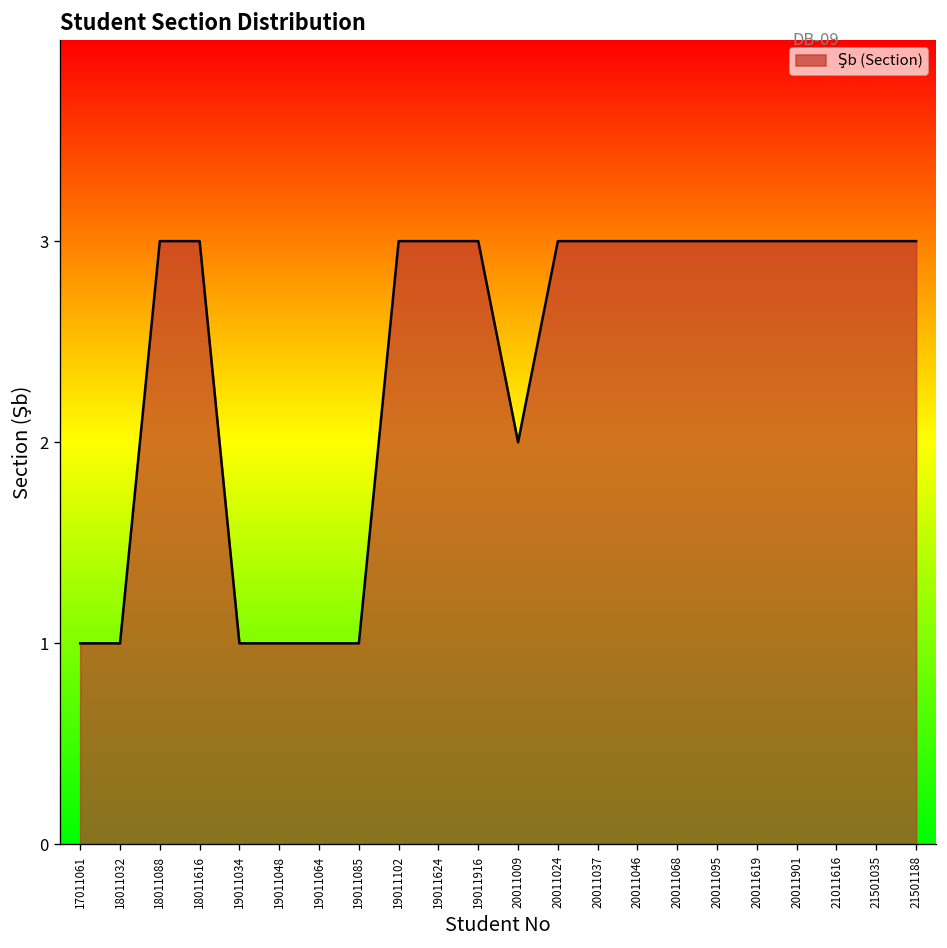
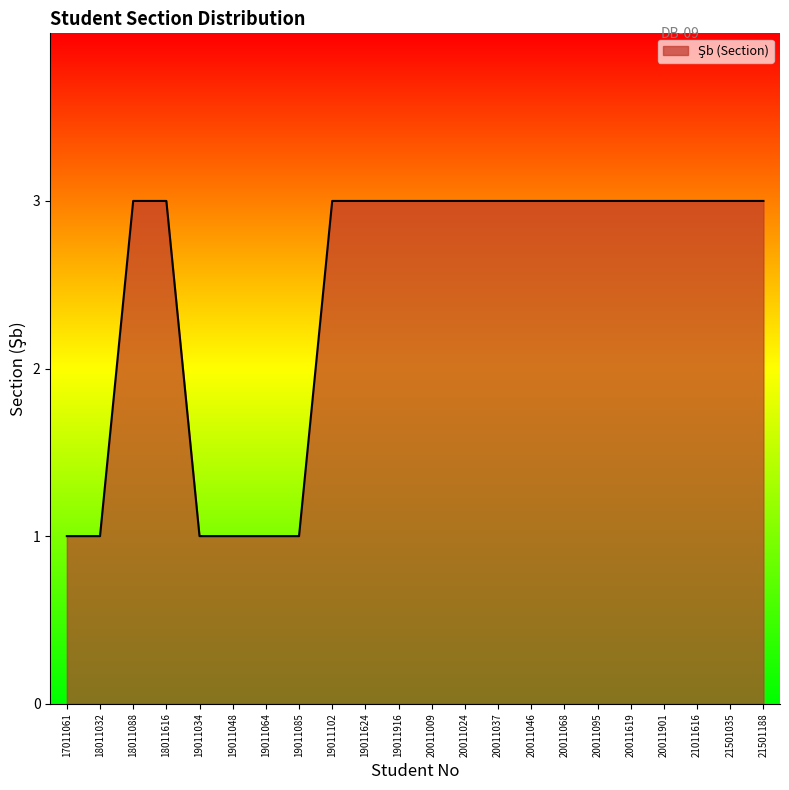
  {
    "17011061": 1,
    "18011032": 1,
    "18011088": 3,
    "18011616": 3,
    "19011034": 1,
    "19011048": 1,
    "19011064": 1,
    "19011085": 1,
    "19011102": 3,
    "19011624": 3,
    "19011916": 3,
-   "20011009": 2,
+   "20011009": 3,
    "20011024": 3,
    "20011037": 3,
    "20011046": 3,
    "20011068": 3,
    "20011095": 3,
    "20011619": 3,
    "20011901": 3,
    "21011616": 3,
    "21501035": 3,
    "21501188": 3
  }
